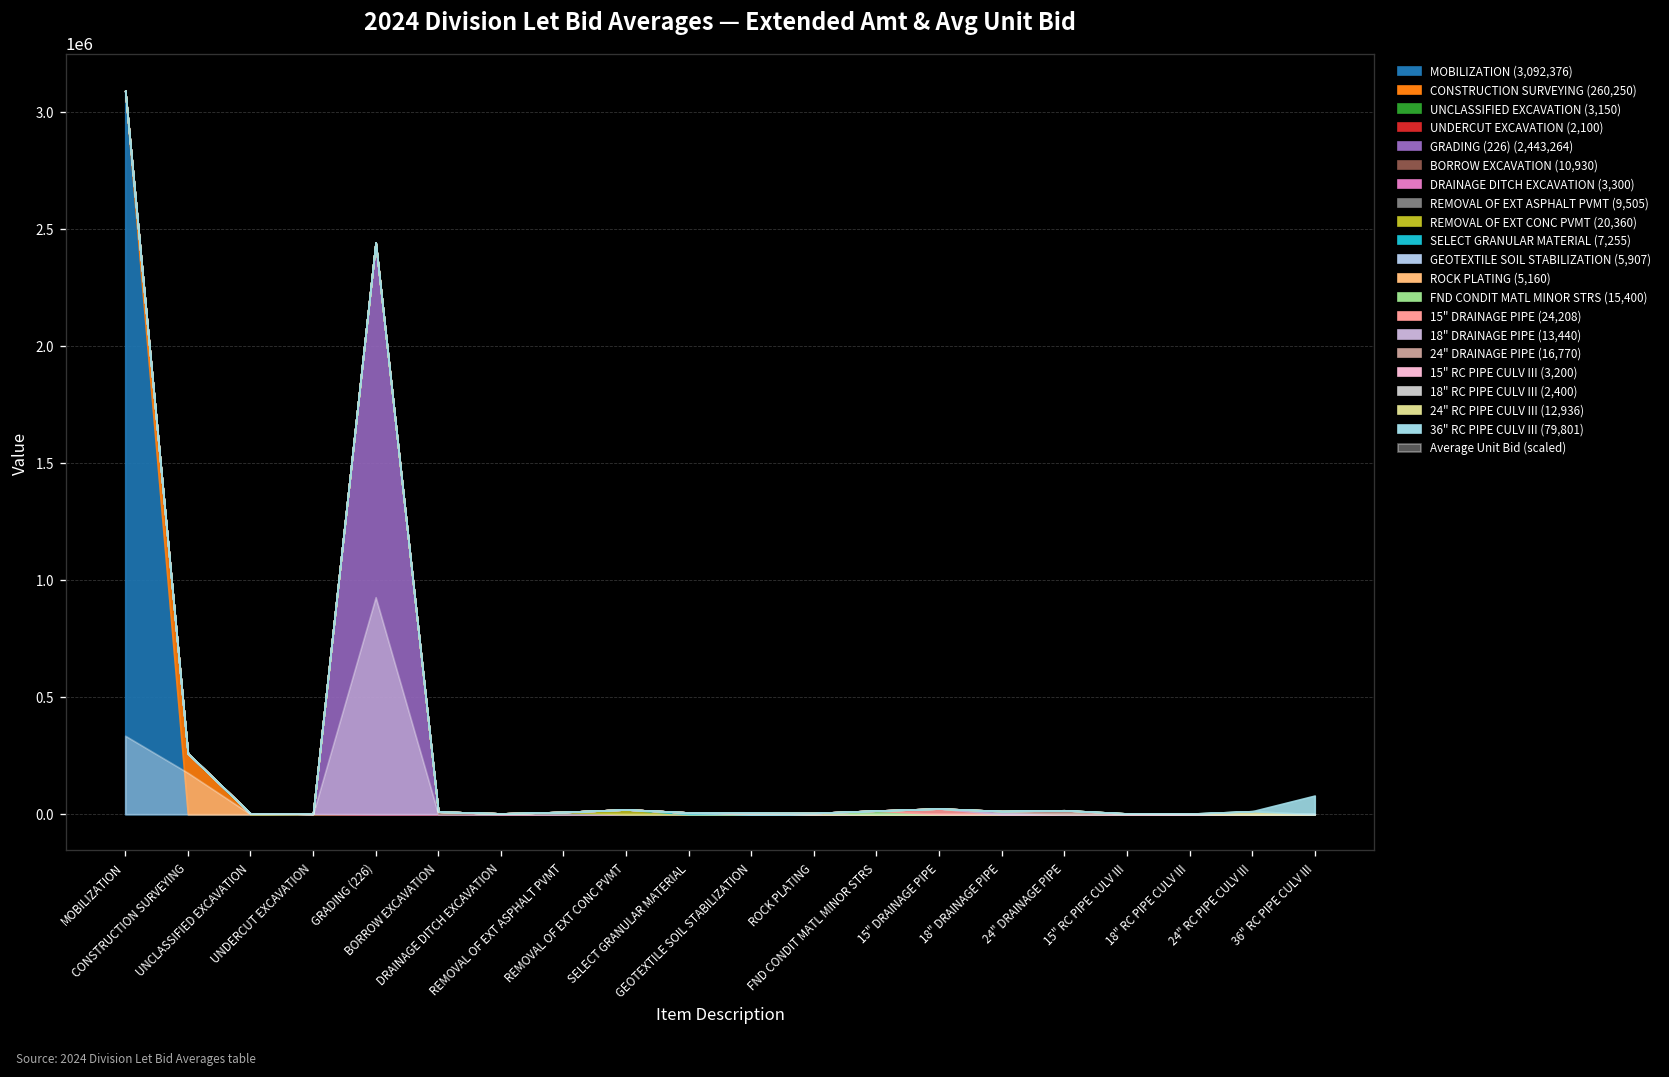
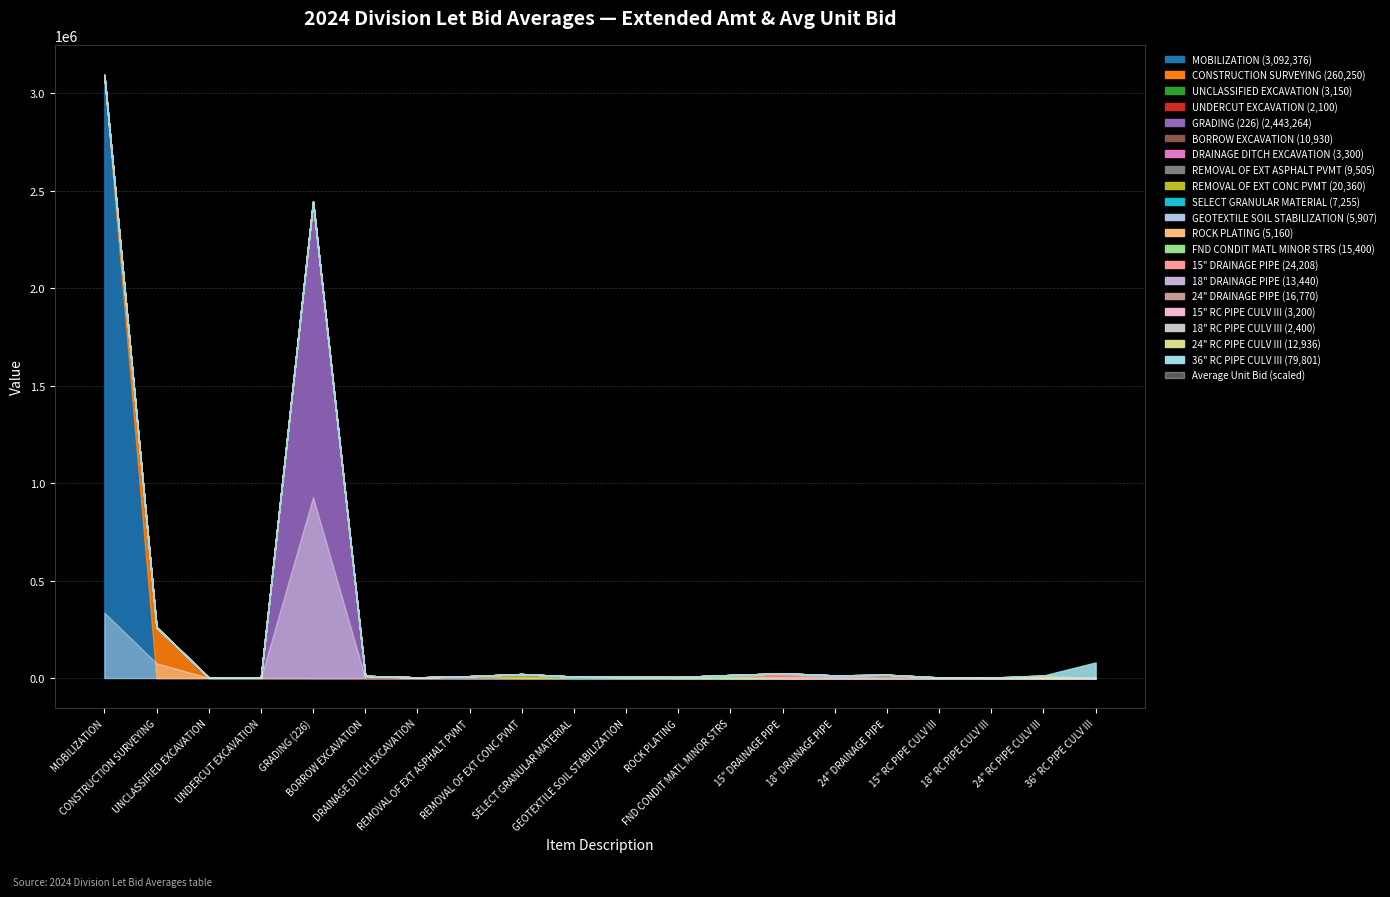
  {
    "Average Unit Bid (scaled)": {
      "MOBILIZATION": 340000,
-     "CONSTRUCTION SURVEYING": 180000,
+     "CONSTRUCTION SURVEYING": 80000,
      "GRADING (226)": 930000
    }
  }
